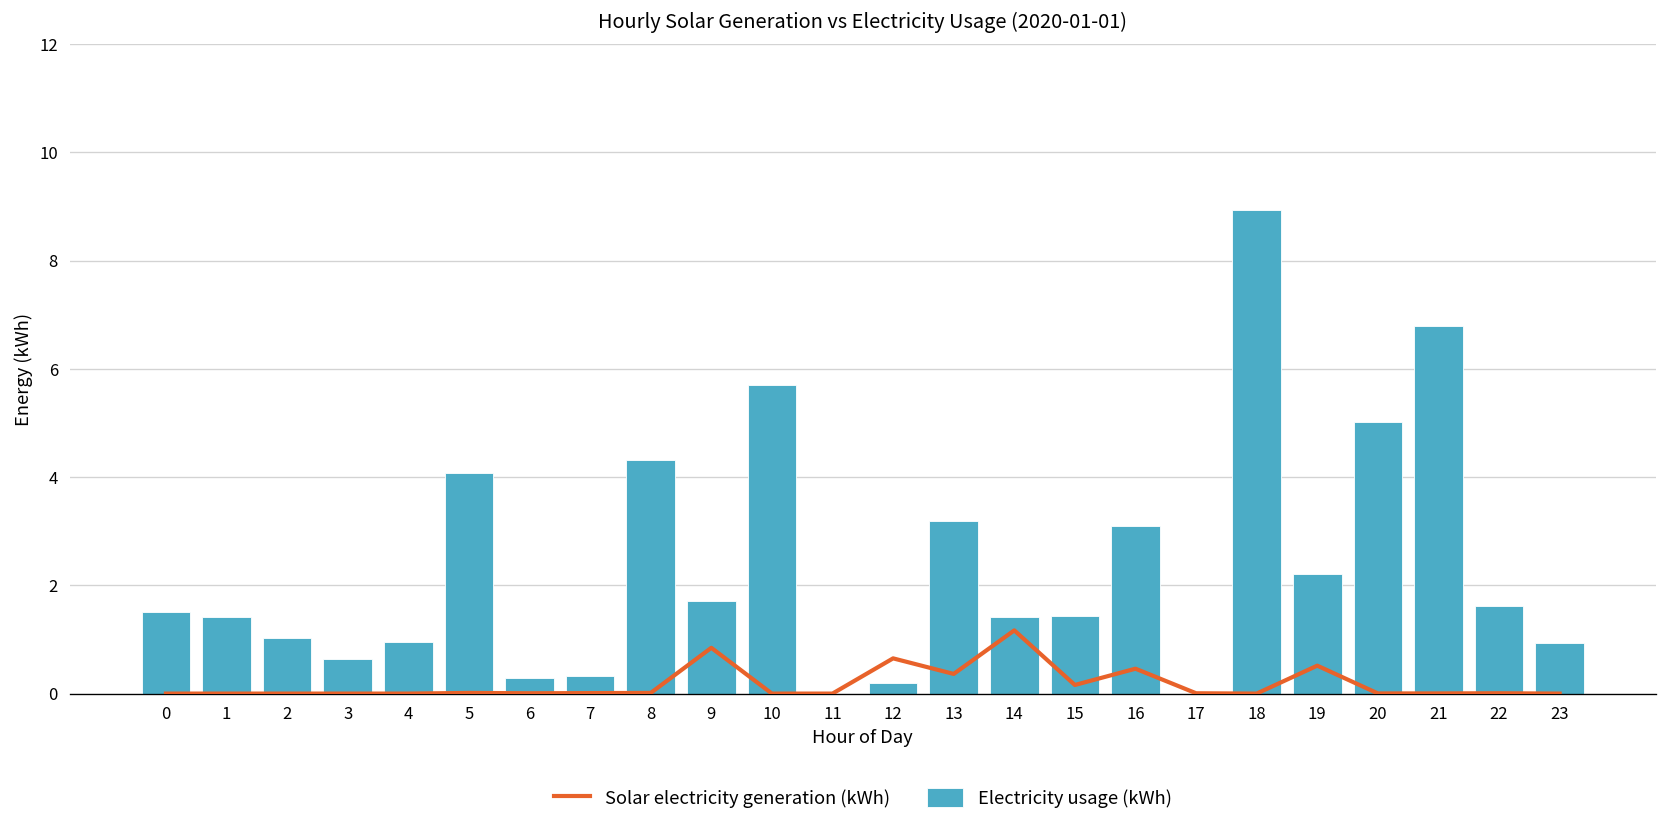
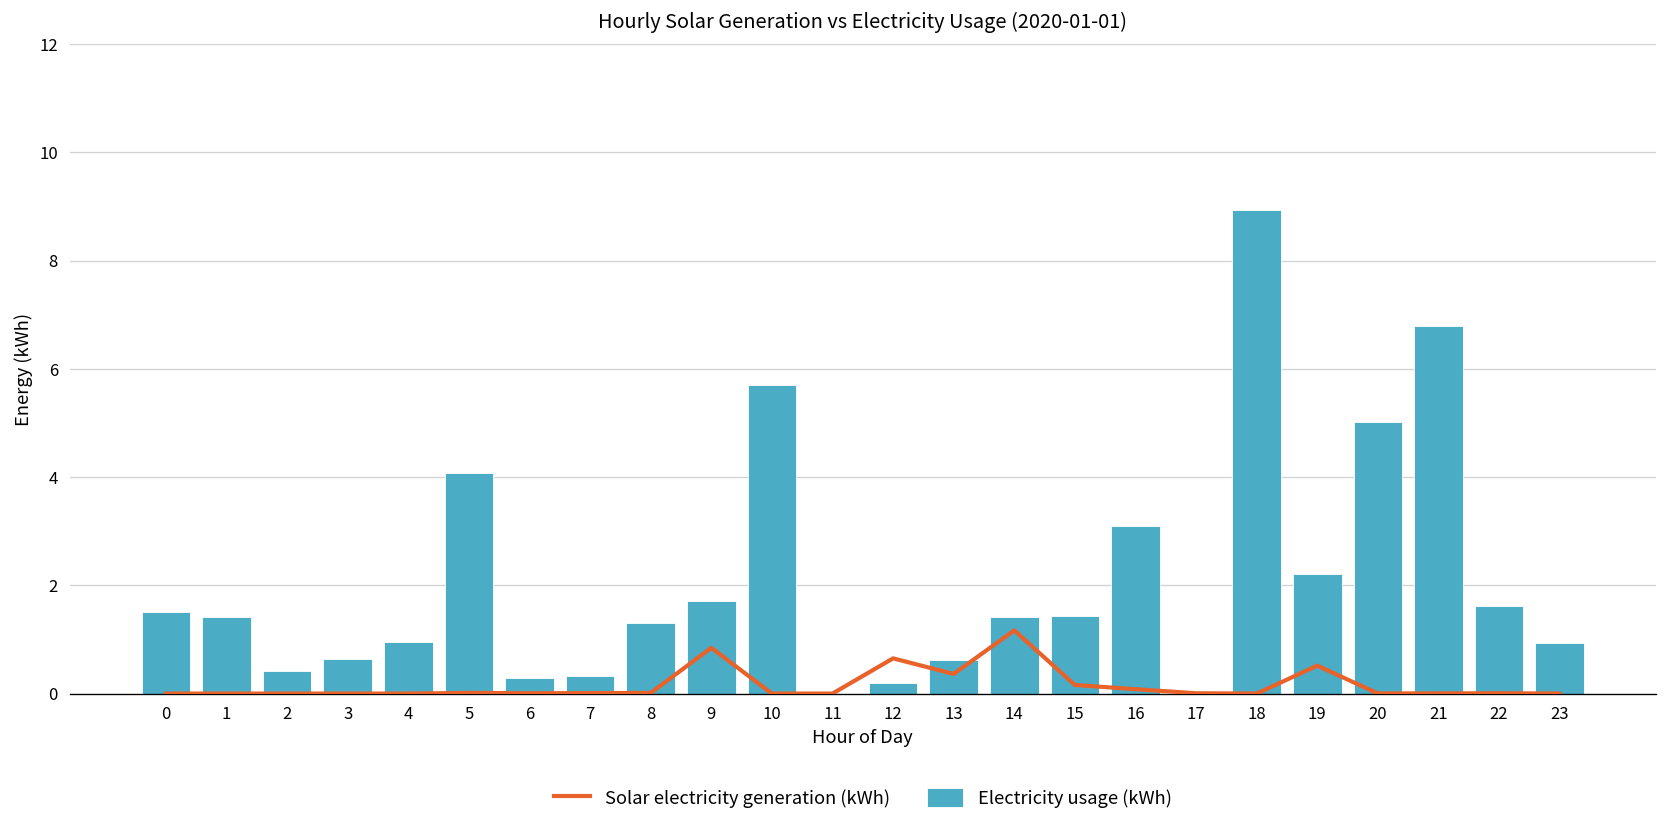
  {
    "Solar electricity generation (kWh)": {
      "0": 0.0,
      "1": 0.0,
      "2": 0.0,
      "3": 0.0,
      "4": 0.0,
      "5": 0.0,
      "6": 0.0,
      "7": 0.0,
      "8": 0.0,
      "9": 0.8,
      "10": 0.0,
      "11": 0.0,
      "12": 0.7,
      "13": 0.4,
      "14": 1.2,
      "15": 0.2,
-     "16": 0.5,
+     "16": 0.1,
      "17": 0.0,
      "18": 0.0,
      "19": 0.5,
      "20": 0.0,
      "21": 0.0,
      "22": 0.0,
      "23": 0.0
    },
    "Electricity usage (kWh)": {
      "0": 1.5,
      "1": 1.4,
-     "2": 1.0,
+     "2": 0.4,
      "3": 0.6,
      "4": 1.0,
      "5": 4.1,
      "6": 0.3,
      "7": 0.3,
-     "8": 4.3,
+     "8": 1.3,
      "9": 1.7,
      "10": 5.7,
      "11": 0.0,
      "12": 0.2,
-     "13": 3.2,
+     "13": 0.6,
      "14": 1.4,
      "15": 1.4,
      "16": 3.1,
      "17": 0.0,
      "18": 8.9,
      "19": 2.2,
      "20": 5.0,
      "21": 6.8,
      "22": 1.6,
      "23": 0.9
    }
  }
